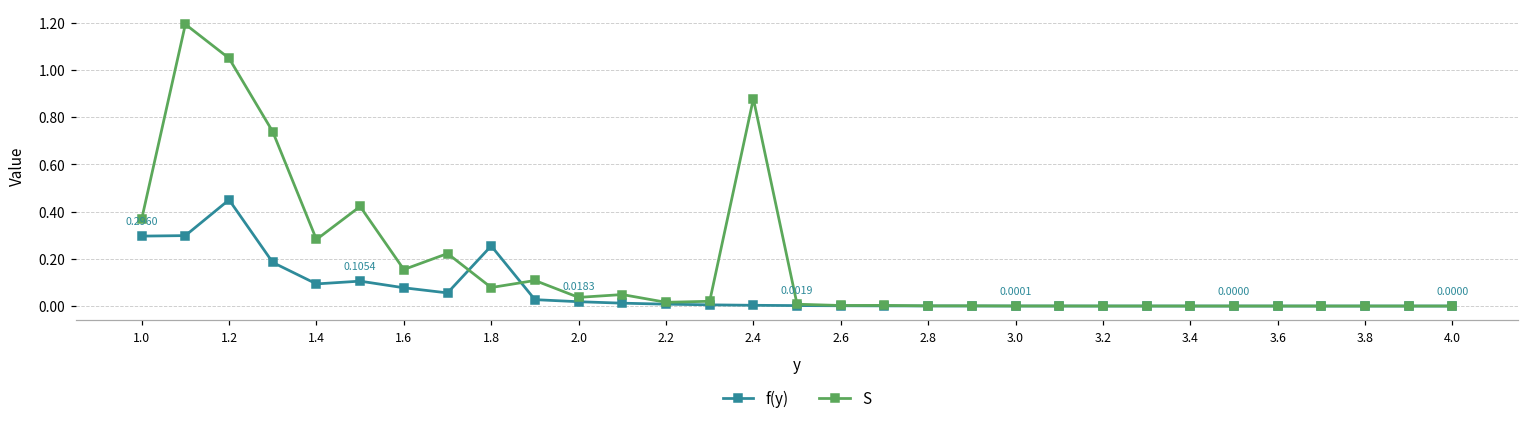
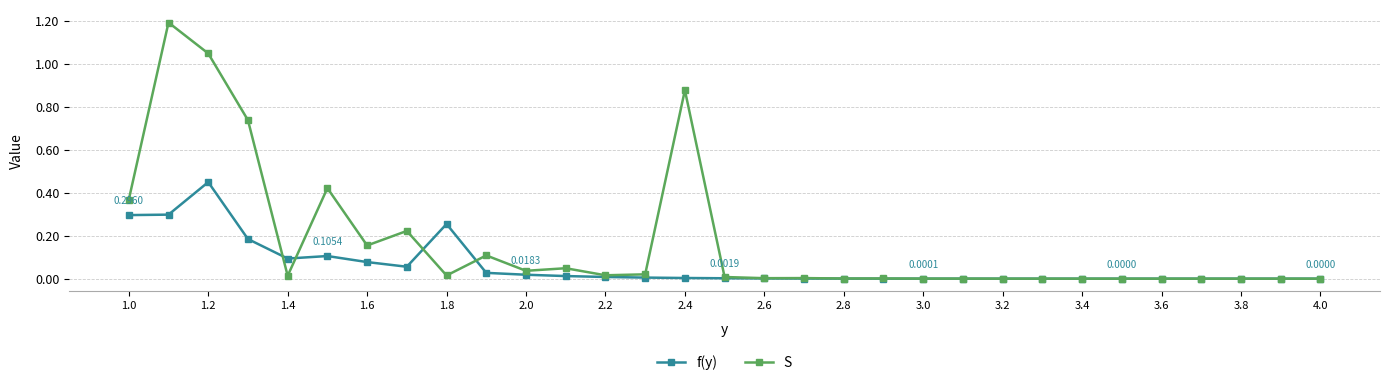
  {
    "f(y)": {
      "2.0": 0.0183
    },
    "S": {
      "1.2": 1.05,
-     "1.4": 0.28,
+     "1.4": 0.01,
      "1.6": 0.15,
-     "1.8": 0.08,
+     "1.8": 0.01,
      "2.4": 0.88
    }
  }
